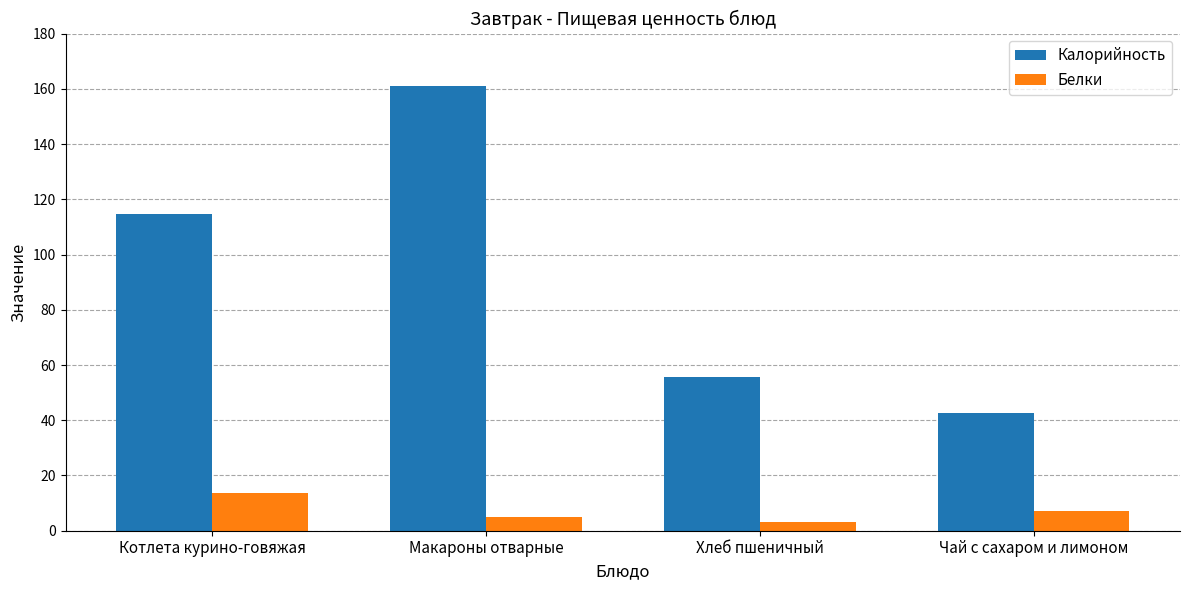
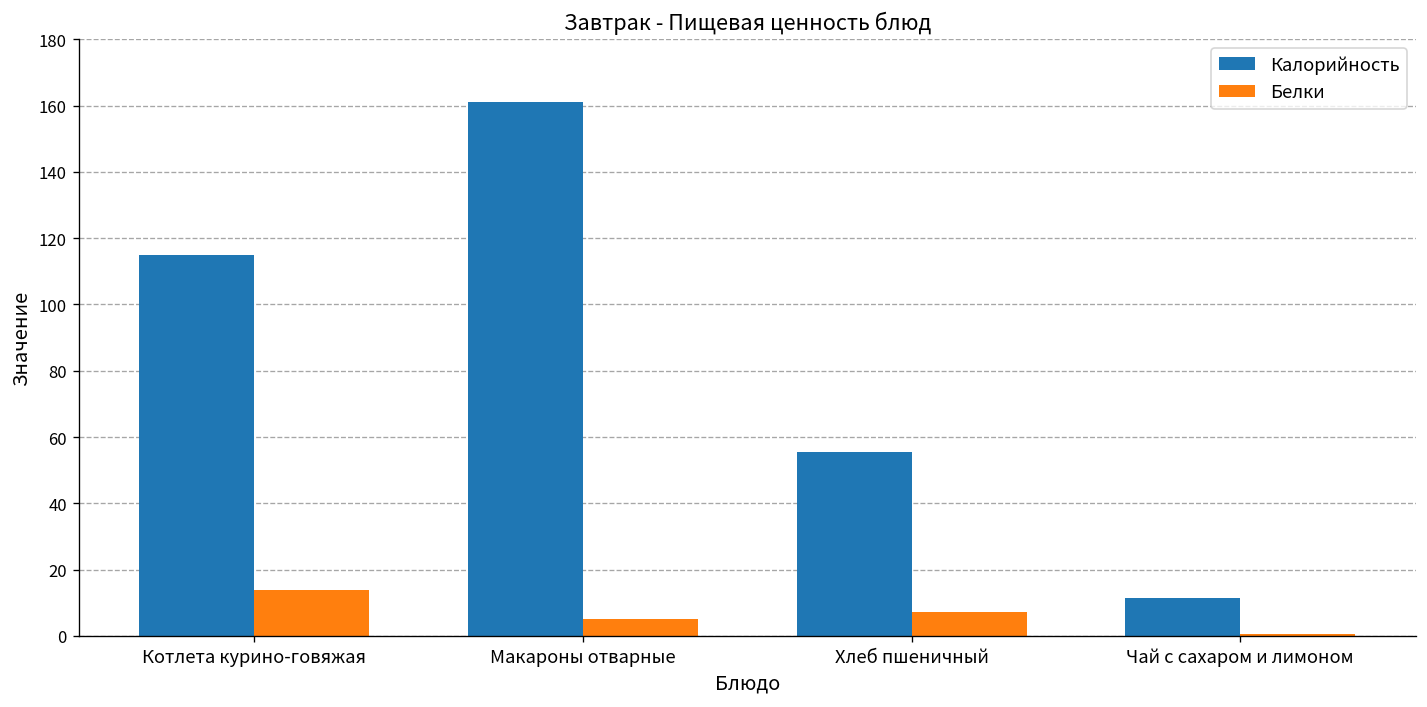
  {
    "Калорийность": {
      "Котлета курино-говяжая": 115,
      "Макароны отварные": 161,
      "Хлеб пшеничный": 56,
-     "Чай с сахаром и лимоном": 43
+     "Чай с сахаром и лимоном": 12
    },
    "Белки": {
      "Котлета курино-говяжая": 14,
      "Макароны отварные": 5,
-     "Хлеб пшеничный": 3,
-     "Чай с сахаром и лимоном": 7
+     "Хлеб пшеничный": 7,
+     "Чай с сахаром и лимоном": 1
    }
  }
